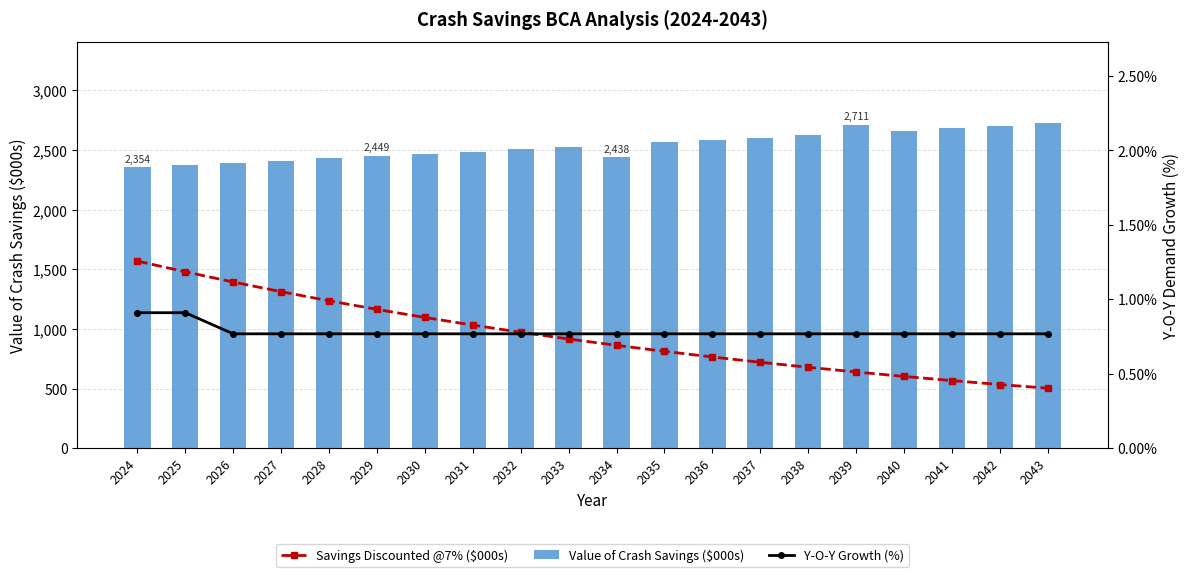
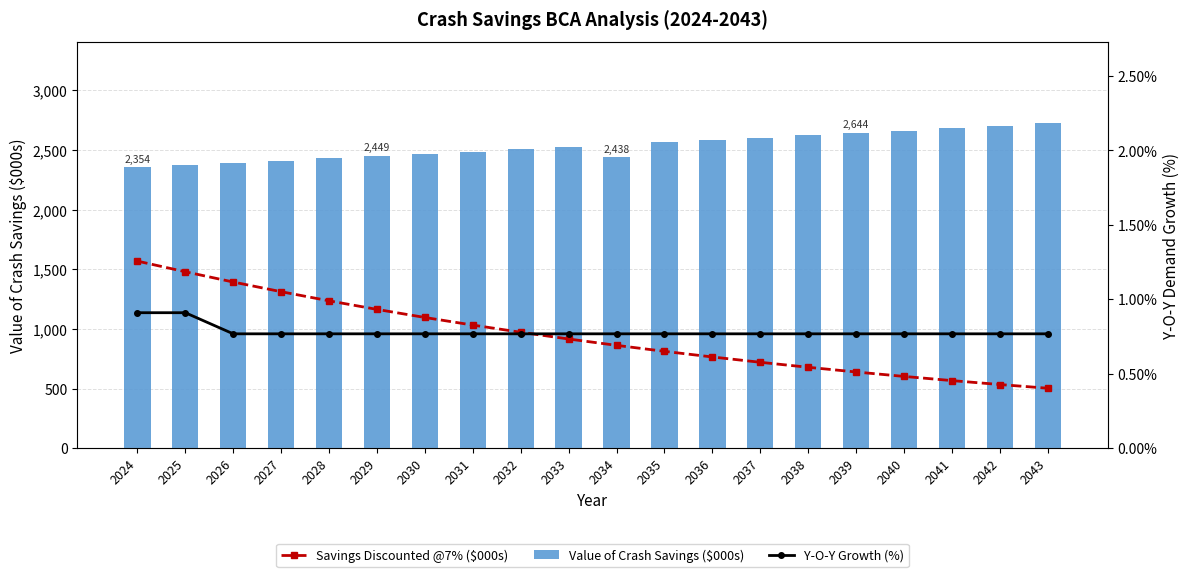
  {
    "Value of Crash Savings ($000s)": {
      "2024": "2,354",
      "2029": "2,449",
      "2034": "2,438",
-     "2039": "2,711"
+     "2039": "2,644"
    }
  }
